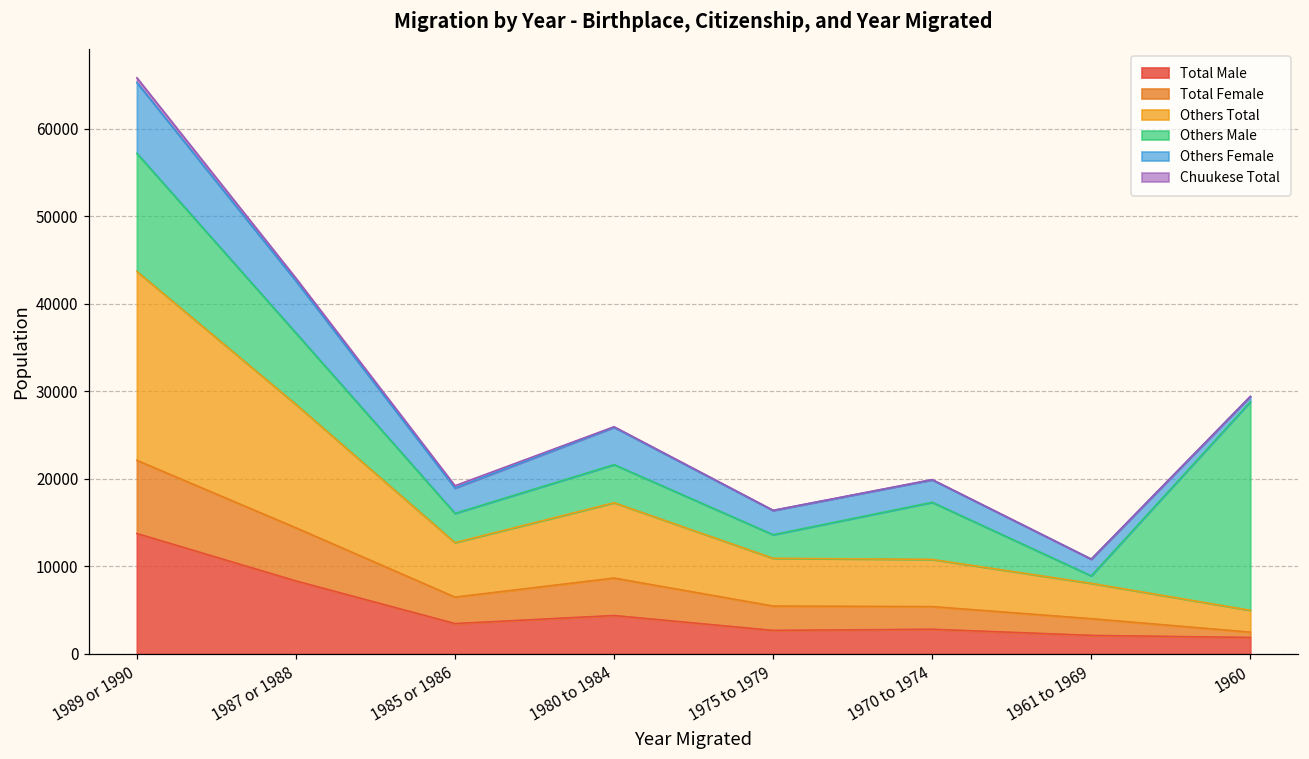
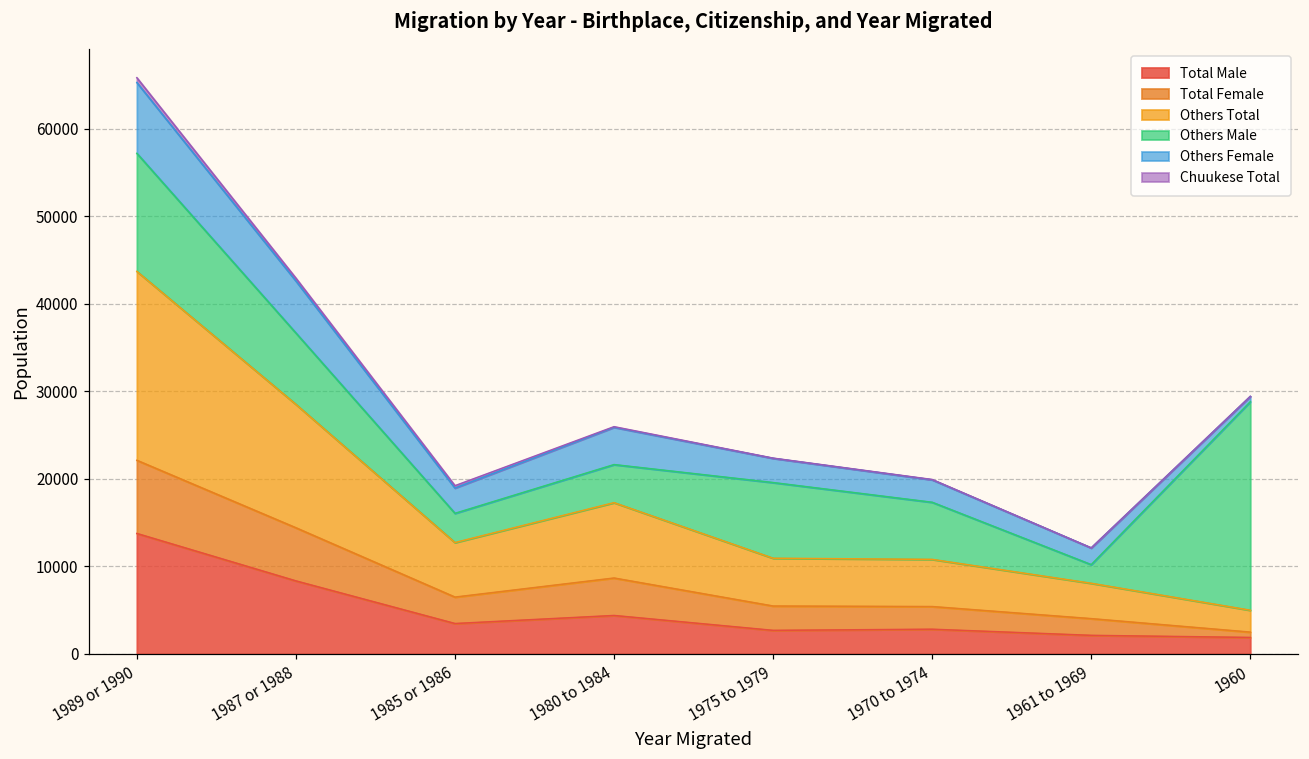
  {
    "Others Male": {
      "1989 or 1990": 13000,
      "1987 or 1988": 8000,
      "1985 or 1986": 3000,
      "1980 to 1984": 4000,
-     "1975 to 1979": 3000,
+     "1975 to 1979": 9000,
      "1970 to 1974": 7000,
-     "1961 to 1969": 1000,
+     "1961 to 1969": 2000,
      "1960": 24000
    },
    "Others Female": {
      "1989 or 1990": 8000
    },
    "Chuukese Total": {
      "1989 or 1990": 1000
    }
  }
